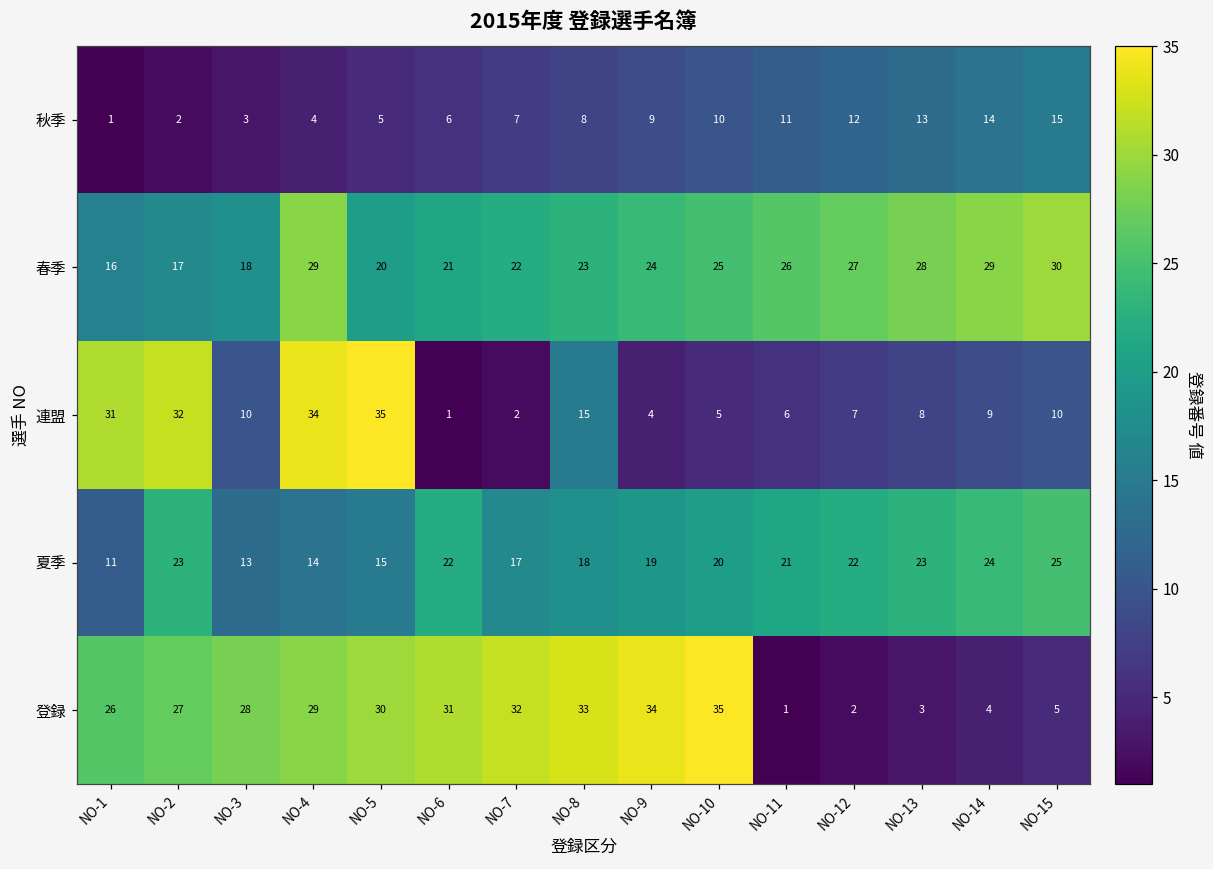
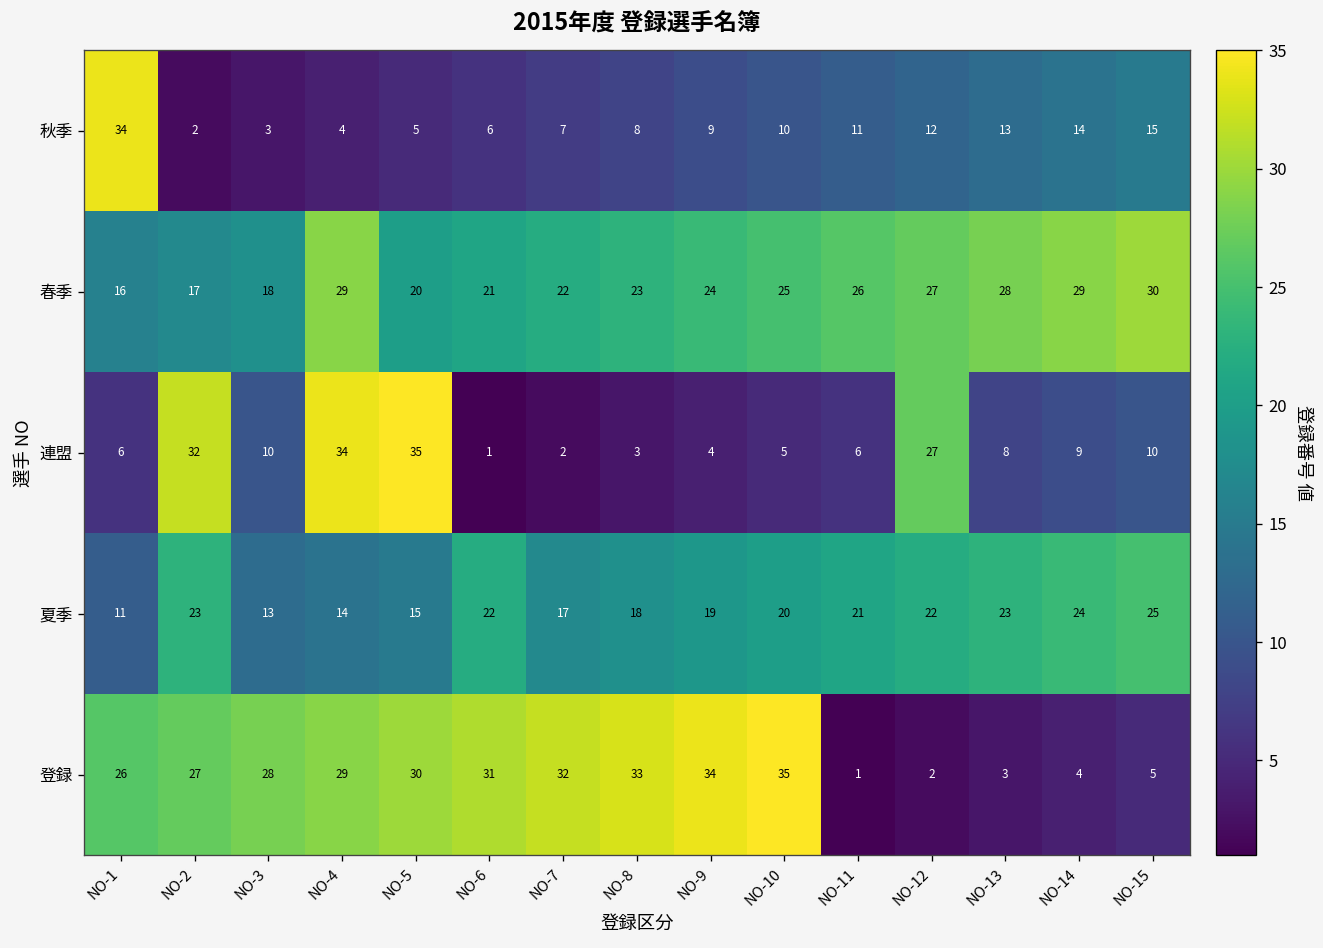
  {
    "秋季": {
-     "NO-1": 1,
+     "NO-1": 34,
      "NO-2": 2,
      "NO-3": 3,
      "NO-4": 4,
      "NO-5": 5,
      "NO-6": 6,
      "NO-7": 7,
      "NO-8": 8,
      "NO-9": 9,
      "NO-10": 10,
      "NO-11": 11,
      "NO-12": 12,
      "NO-13": 13,
      "NO-14": 14,
      "NO-15": 15
    },
    "春季": {
      "NO-1": 16,
      "NO-2": 17,
      "NO-3": 18,
      "NO-4": 29,
      "NO-5": 20,
      "NO-6": 21,
      "NO-7": 22,
      "NO-8": 23,
      "NO-9": 24,
      "NO-10": 25,
      "NO-11": 26,
      "NO-12": 27,
      "NO-13": 28,
      "NO-14": 29,
      "NO-15": 30
    },
    "連盟": {
-     "NO-1": 31,
+     "NO-1": 6,
      "NO-2": 32,
      "NO-3": 10,
      "NO-4": 34,
      "NO-5": 35,
      "NO-6": 1,
      "NO-7": 2,
-     "NO-8": 15,
+     "NO-8": 3,
      "NO-9": 4,
      "NO-10": 5,
      "NO-11": 6,
-     "NO-12": 7,
+     "NO-12": 27,
      "NO-13": 8,
      "NO-14": 9,
      "NO-15": 10
    },
    "夏季": {
      "NO-1": 11,
      "NO-2": 23,
      "NO-3": 13,
      "NO-4": 14,
      "NO-5": 15,
      "NO-6": 22,
      "NO-7": 17,
      "NO-8": 18,
      "NO-9": 19,
      "NO-10": 20,
      "NO-11": 21,
      "NO-12": 22,
      "NO-13": 23,
      "NO-14": 24,
      "NO-15": 25
    },
    "登録": {
      "NO-1": 26,
      "NO-2": 27,
      "NO-3": 28,
      "NO-4": 29,
      "NO-5": 30,
      "NO-6": 31,
      "NO-7": 32,
      "NO-8": 33,
      "NO-9": 34,
      "NO-10": 35,
      "NO-11": 1,
      "NO-12": 2,
      "NO-13": 3,
      "NO-14": 4,
      "NO-15": 5
    }
  }
